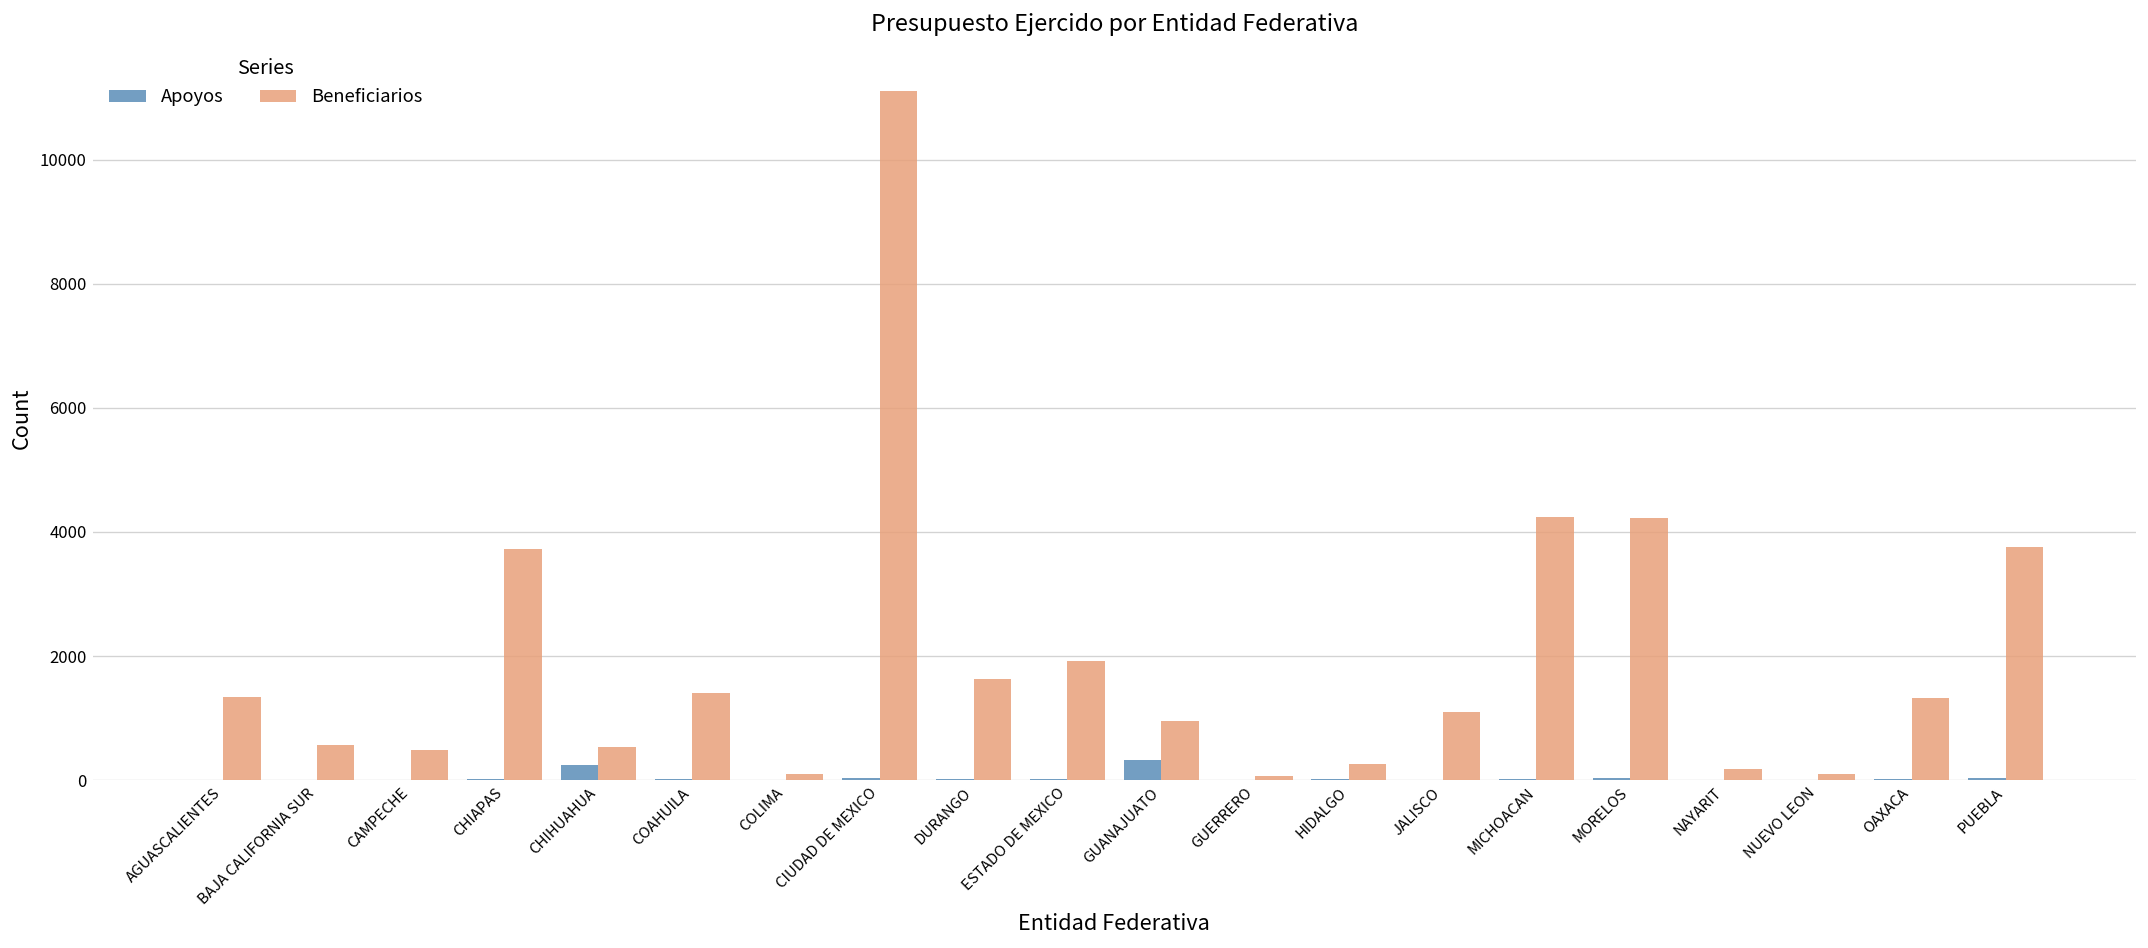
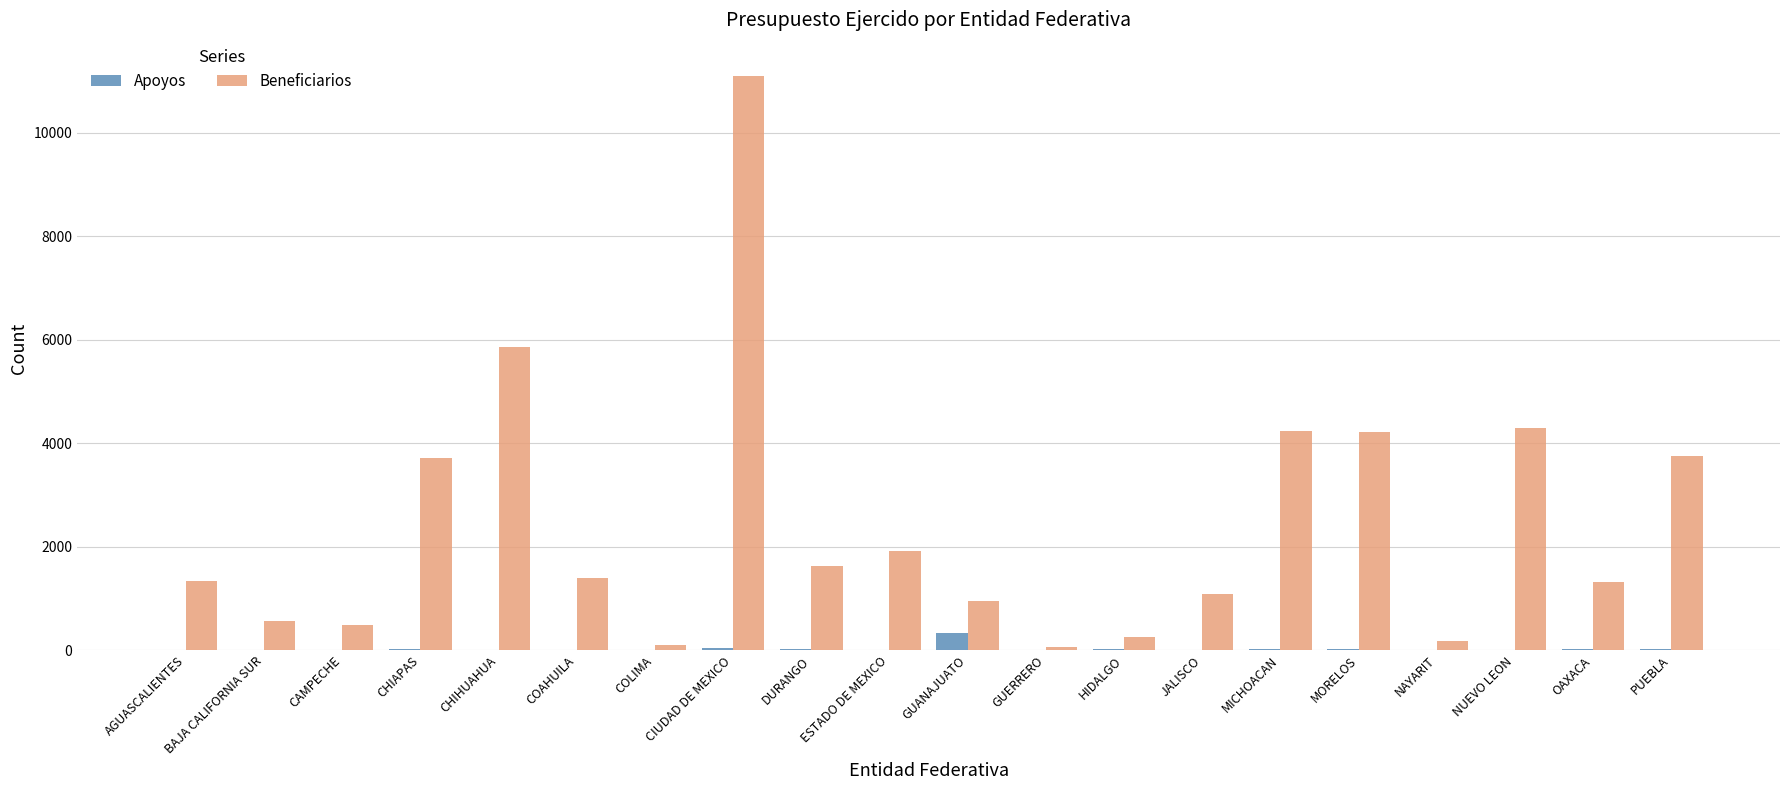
  {
    "Apoyos": {
-     "CHIHUAHUA": 200,
+     "CHIHUAHUA": 0,
      "GUANAJUATO": 300
    },
    "Beneficiarios": {
      "AGUASCALIENTES": 1300,
      "BAJA CALIFORNIA SUR": 600,
      "CAMPECHE": 500,
      "CHIAPAS": 3700,
-     "CHIHUAHUA": 500,
+     "CHIHUAHUA": 5900,
      "COAHUILA": 1400,
      "COLIMA": 100,
      "CIUDAD DE MEXICO": 11100,
      "DURANGO": 1600,
      "ESTADO DE MEXICO": 1900,
      "GUANAJUATO": 900,
      "GUERRERO": 100,
      "HIDALGO": 300,
      "JALISCO": 1100,
      "MICHOACAN": 4200,
      "MORELOS": 4200,
      "NAYARIT": 200,
-     "NUEVO LEON": 100,
+     "NUEVO LEON": 4300,
      "OAXACA": 1300,
      "PUEBLA": 3800
    }
  }
